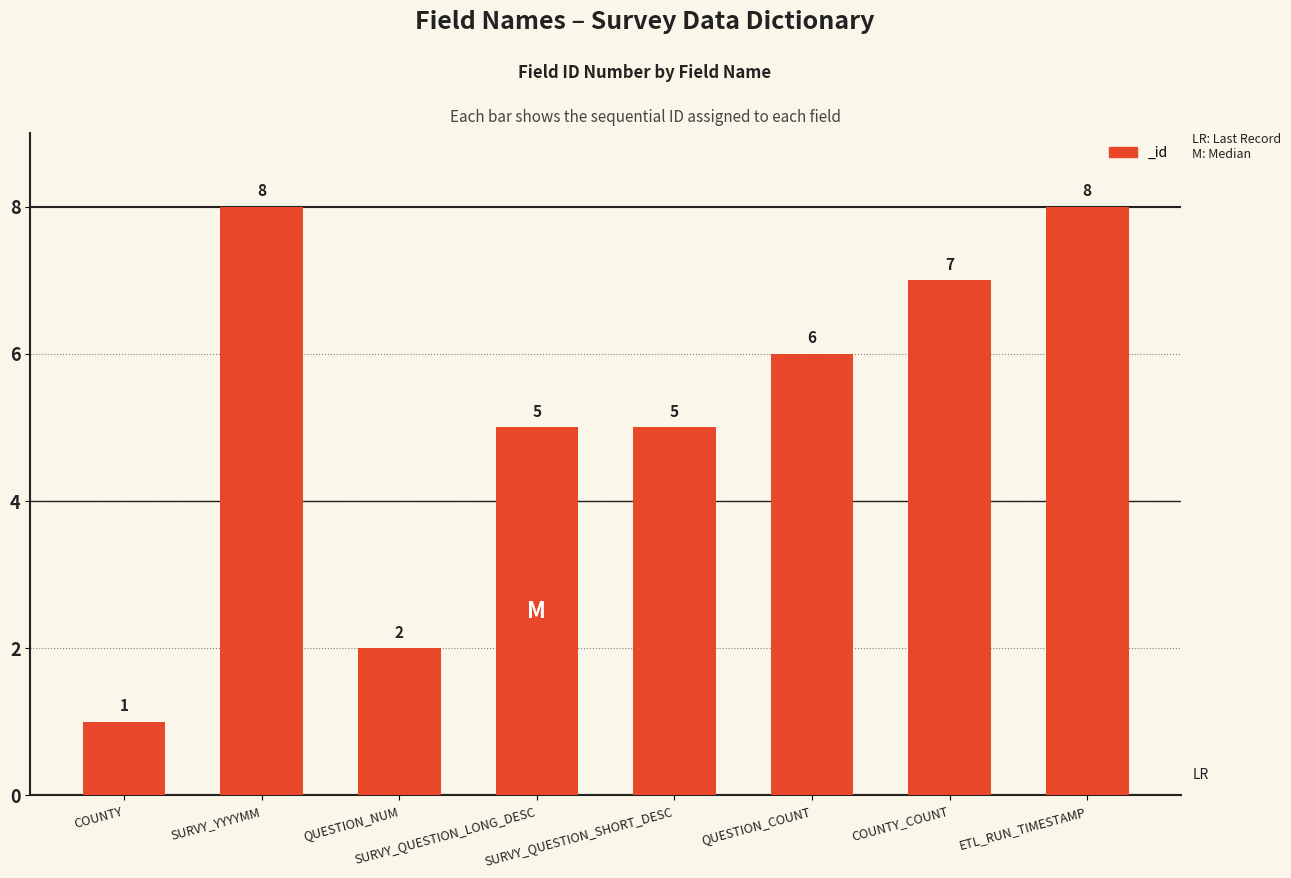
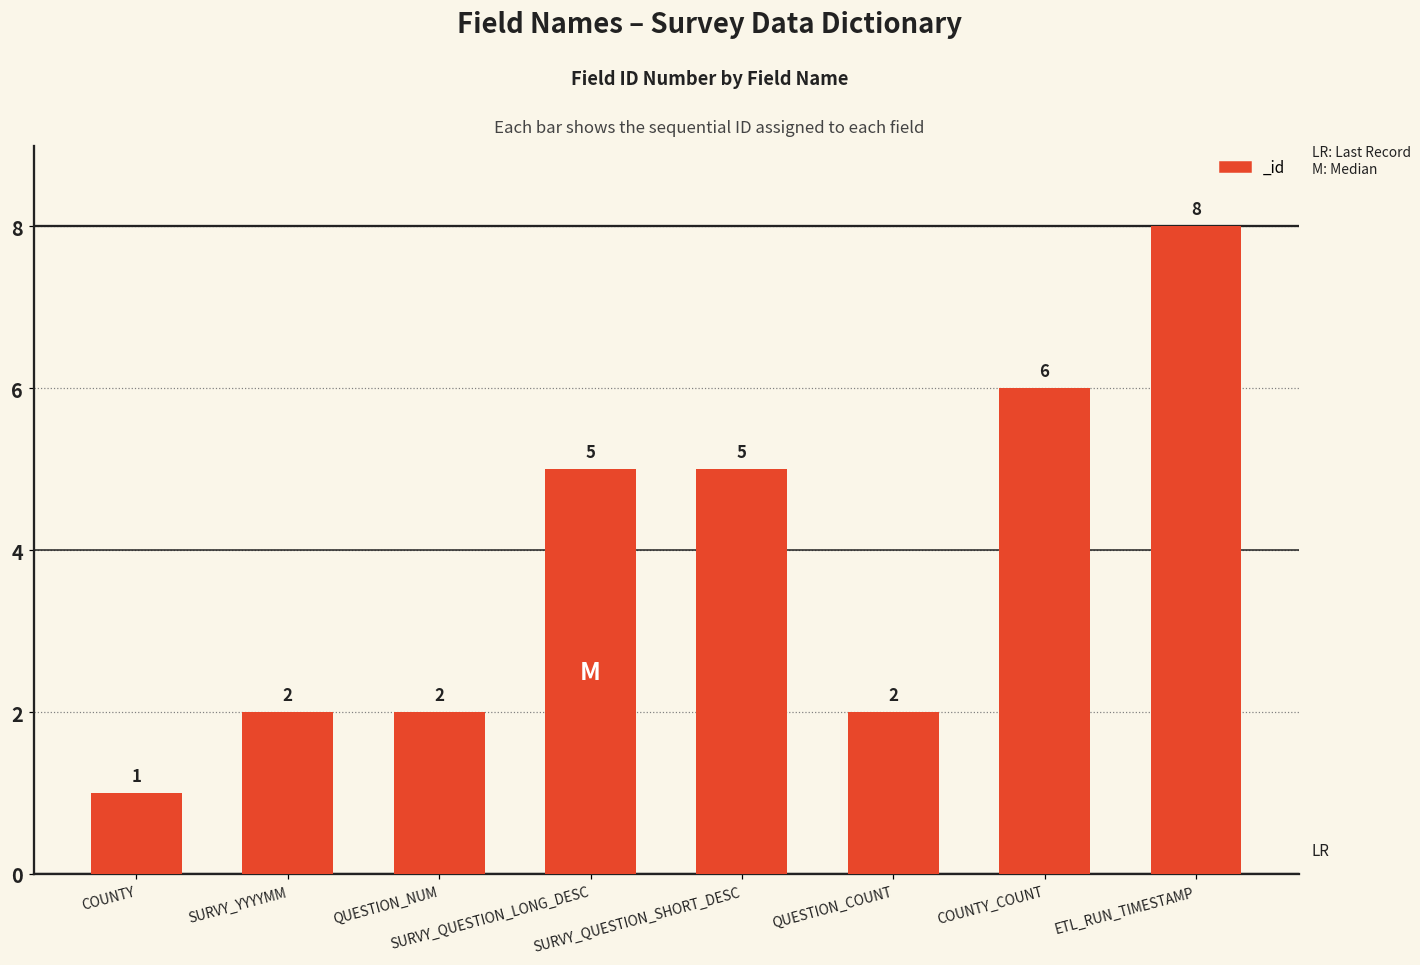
  {
    "COUNTY": 1,
-   "SURVY_YYYYMM": 8,
+   "SURVY_YYYYMM": 2,
    "QUESTION_NUM": 2,
    "SURVY_QUESTION_LONG_DESC": 5,
    "SURVY_QUESTION_SHORT_DESC": 5,
-   "QUESTION_COUNT": 6,
-   "COUNTY_COUNT": 7,
+   "QUESTION_COUNT": 2,
+   "COUNTY_COUNT": 6,
    "ETL_RUN_TIMESTAMP": 8
  }
